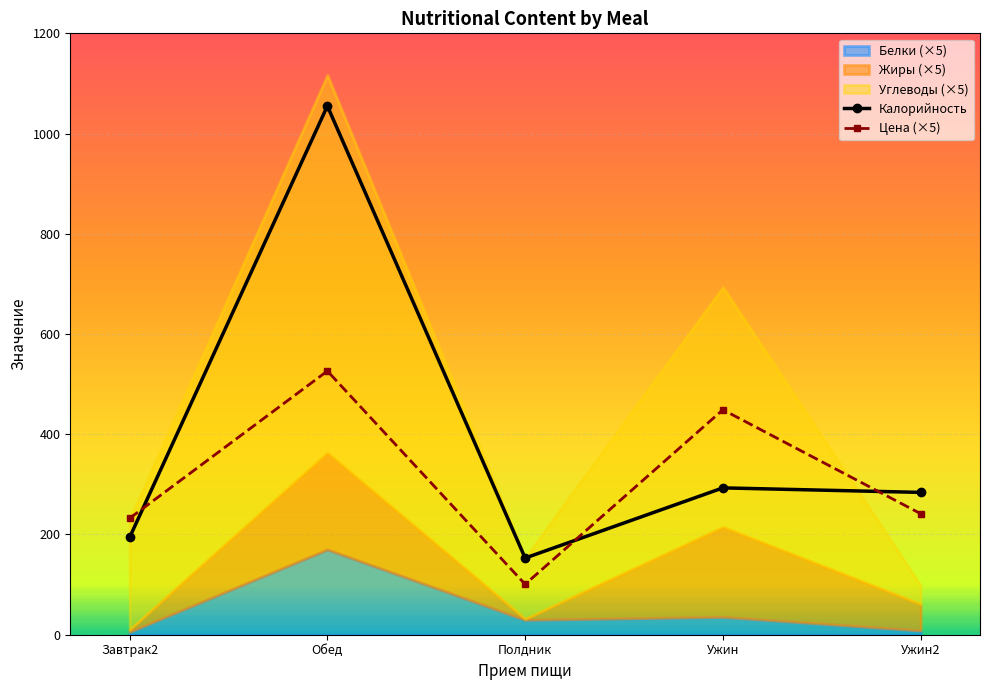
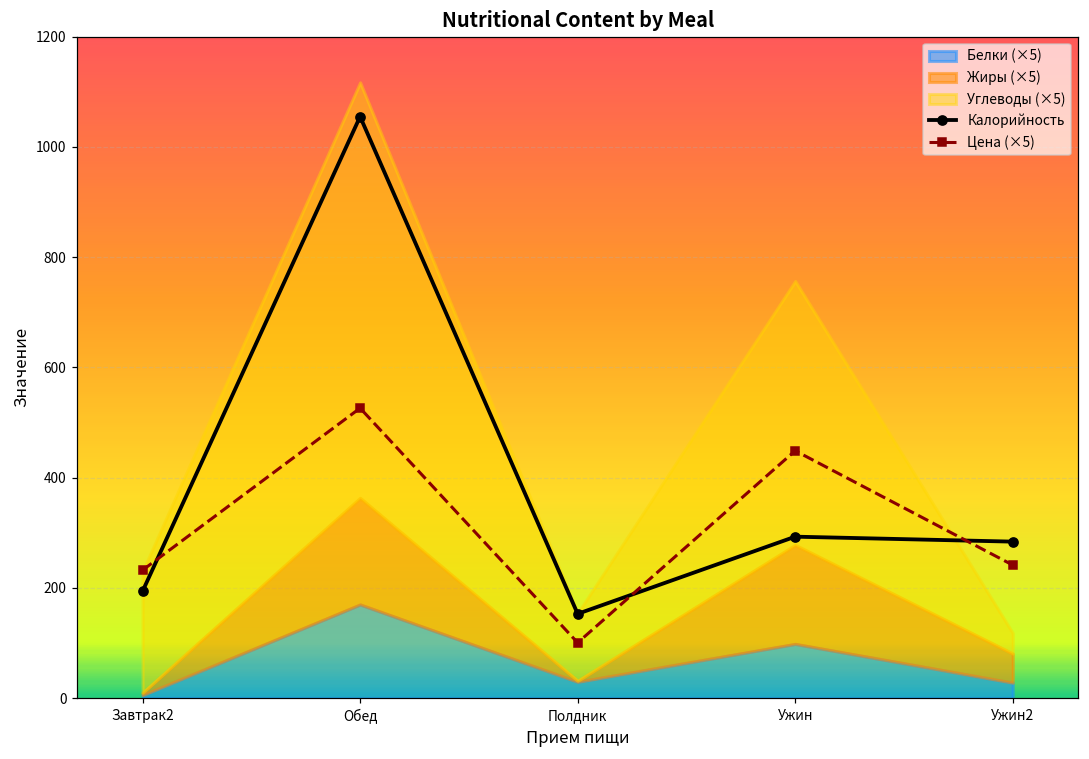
  {
    "Калорийность": {
      "Завтрак2": 190,
      "Обед": 1060,
      "Ужин": 290,
      "Ужин2": 280
    },
    "Белки (×5)": {
      "Обед": 170,
-     "Ужин": 40,
-     "Ужин2": 10
+     "Ужин": 100,
+     "Ужин2": 30
    },
    "Цена (×5)": {
      "Обед": 530,
      "Полдник": 100,
      "Ужин": 450,
      "Ужин2": 240
    }
  }
